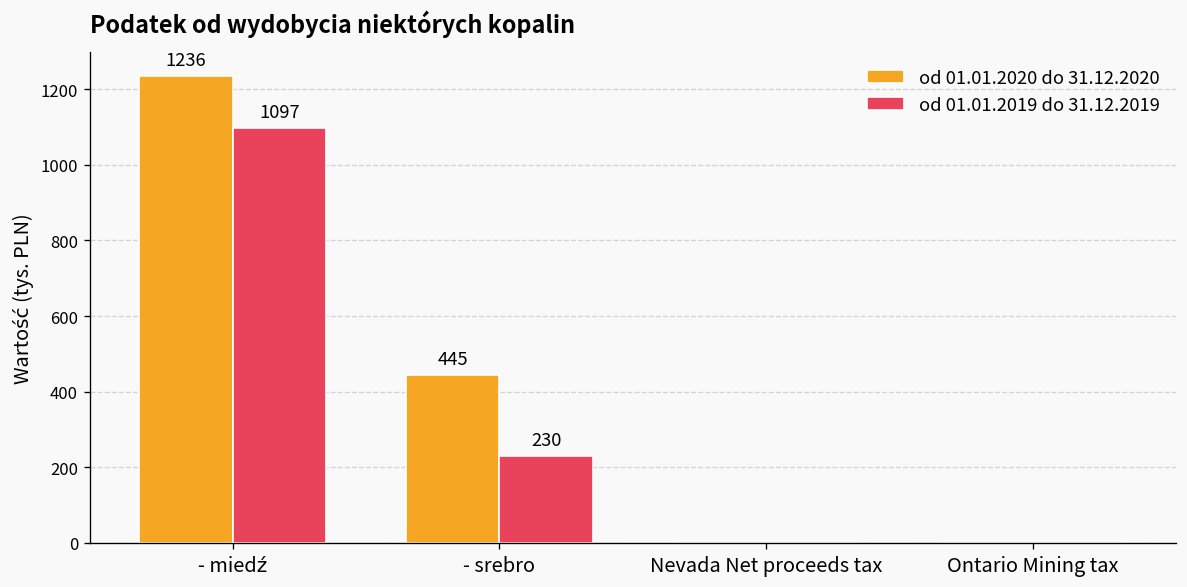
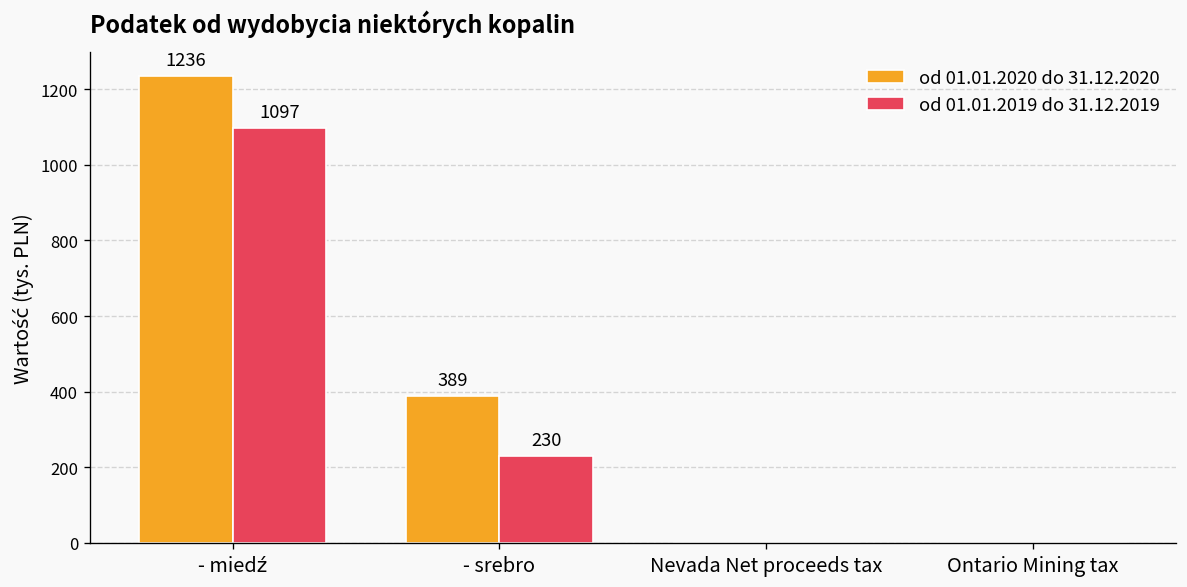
  {
    "od 01.01.2020 do 31.12.2020": {
      "- miedź": 1236,
-     "- srebro": 445
+     "- srebro": 389
    },
    "od 01.01.2019 do 31.12.2019": {
      "- miedź": 1097,
      "- srebro": 230
    }
  }
